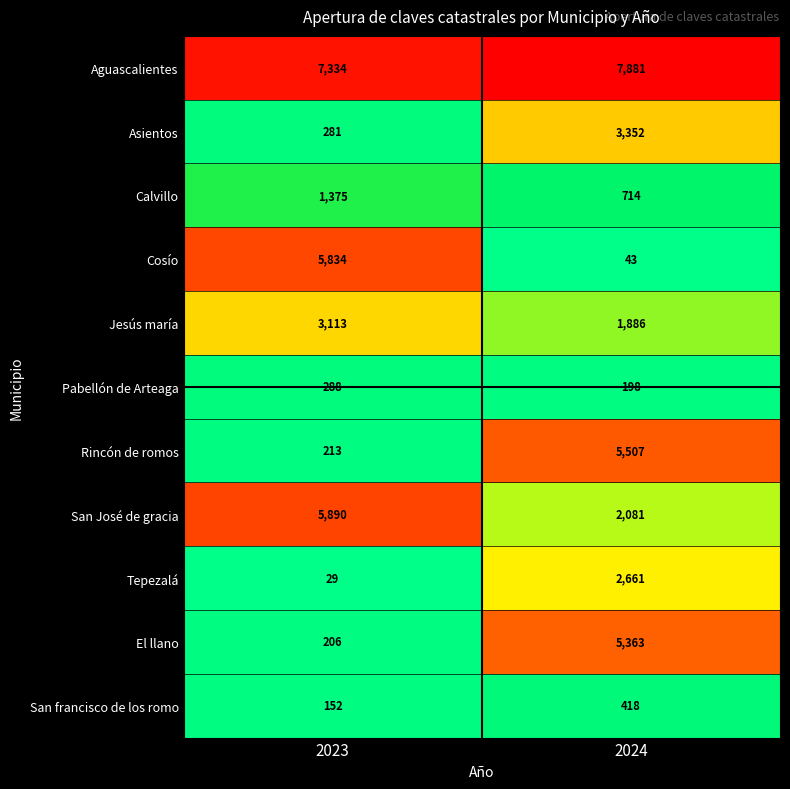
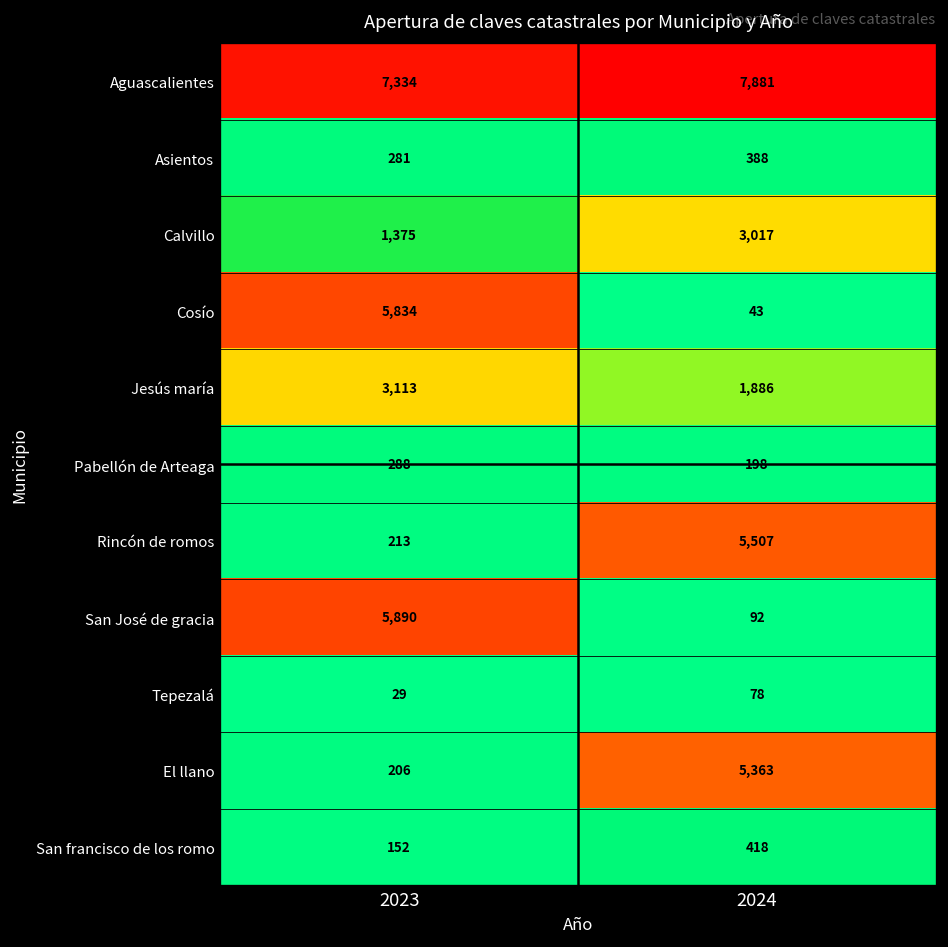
  {
    "Aguascalientes": {
      "2023": "7,334",
      "2024": "7,881"
    },
    "Asientos": {
      "2023": "281",
-     "2024": "3,352"
+     "2024": "388"
    },
    "Calvillo": {
      "2023": "1,375",
-     "2024": "714"
+     "2024": "3,017"
    },
    "Cosío": {
      "2023": "5,834",
      "2024": "43"
    },
    "Jesús maría": {
      "2023": "3,113",
      "2024": "1,886"
    },
    "Pabellón de Arteaga": {
      "2023": "288",
      "2024": "198"
    },
    "Rincón de romos": {
      "2023": "213",
      "2024": "5,507"
    },
    "San José de gracia": {
      "2023": "5,890",
-     "2024": "2,081"
+     "2024": "92"
    },
    "Tepezalá": {
      "2023": "29",
-     "2024": "2,661"
+     "2024": "78"
    },
    "El llano": {
      "2023": "206",
      "2024": "5,363"
    },
    "San francisco de los romo": {
      "2023": "152",
      "2024": "418"
    }
  }
